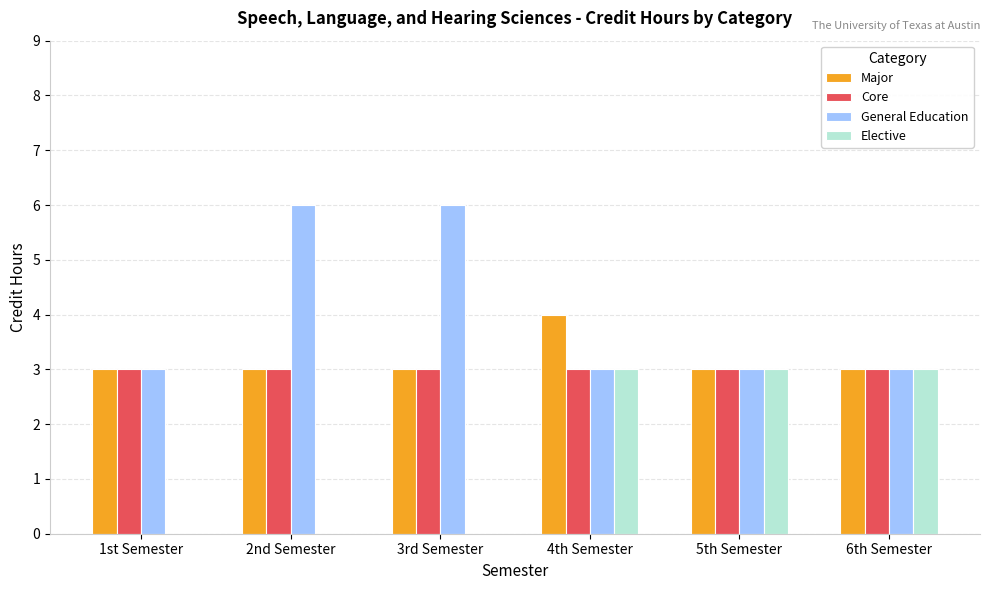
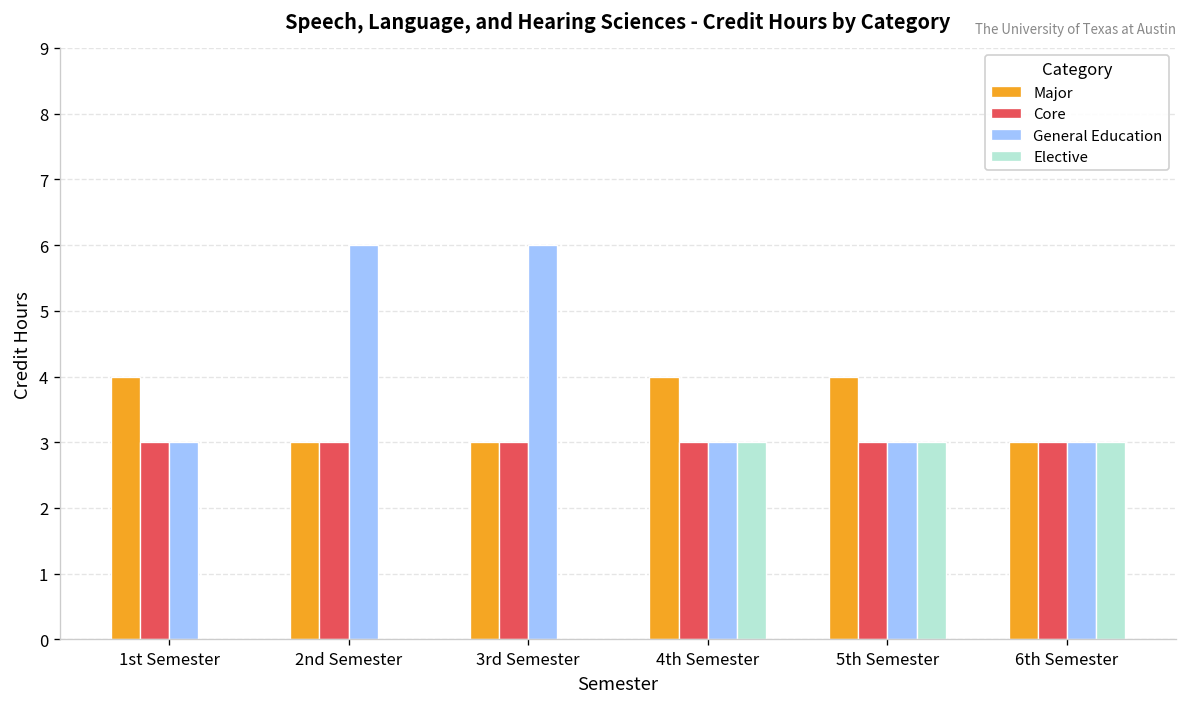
  {
    "Major": {
-     "1st Semester": 3,
+     "1st Semester": 4,
      "2nd Semester": 3,
      "3rd Semester": 3,
      "4th Semester": 4,
-     "5th Semester": 3,
+     "5th Semester": 4,
      "6th Semester": 3
    },
    "Core": {
      "1st Semester": 3,
      "2nd Semester": 3,
      "3rd Semester": 3,
      "4th Semester": 3,
      "5th Semester": 3,
      "6th Semester": 3
    }
  }
